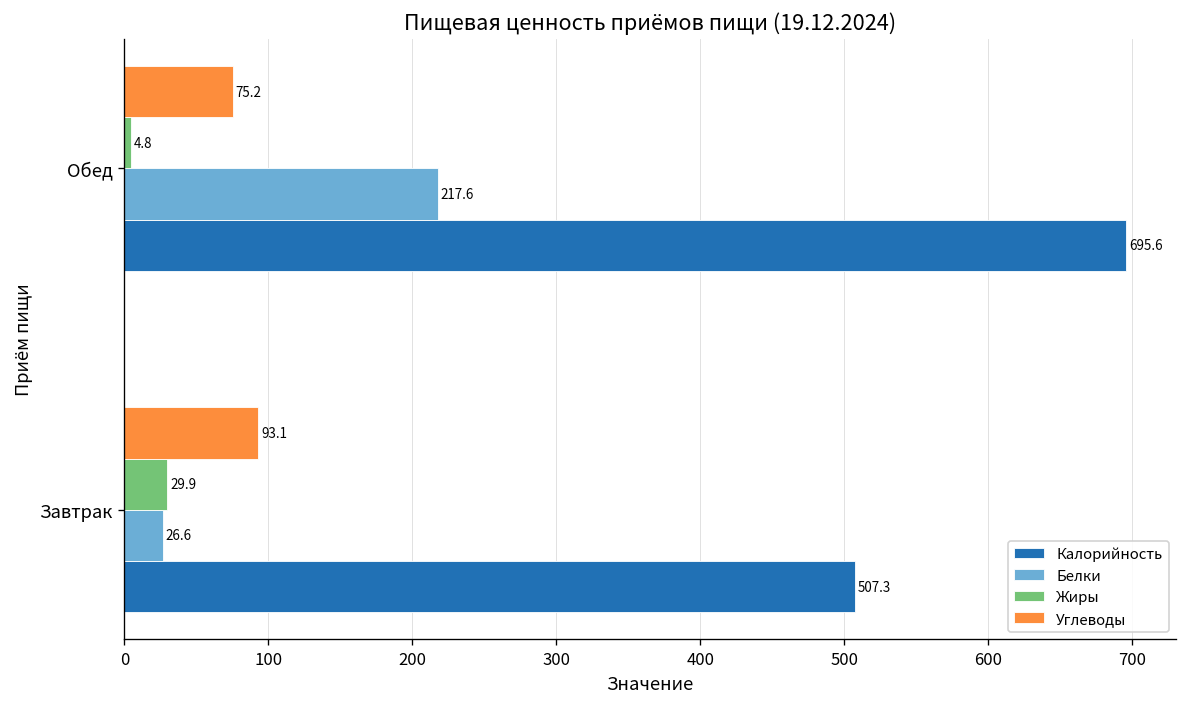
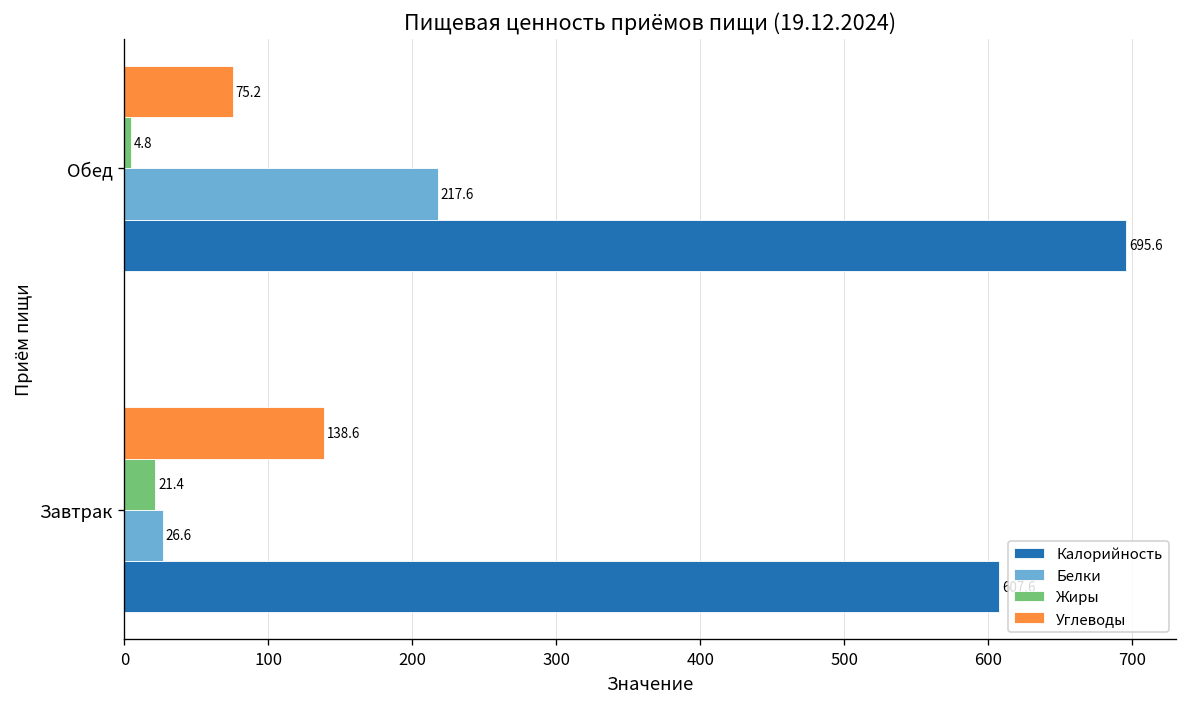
  {
    "Калорийность": {
-     "Завтрак": 507
+     "Завтрак": 608
    },
    "Белки": {
      "Обед": 217.6,
      "Завтрак": 26.6
    },
    "Жиры": {
      "Обед": 4.8,
-     "Завтрак": 29.9
+     "Завтрак": 21.4
    },
    "Углеводы": {
      "Обед": 75.2,
-     "Завтрак": 93.1
+     "Завтрак": 138.6
    }
  }
